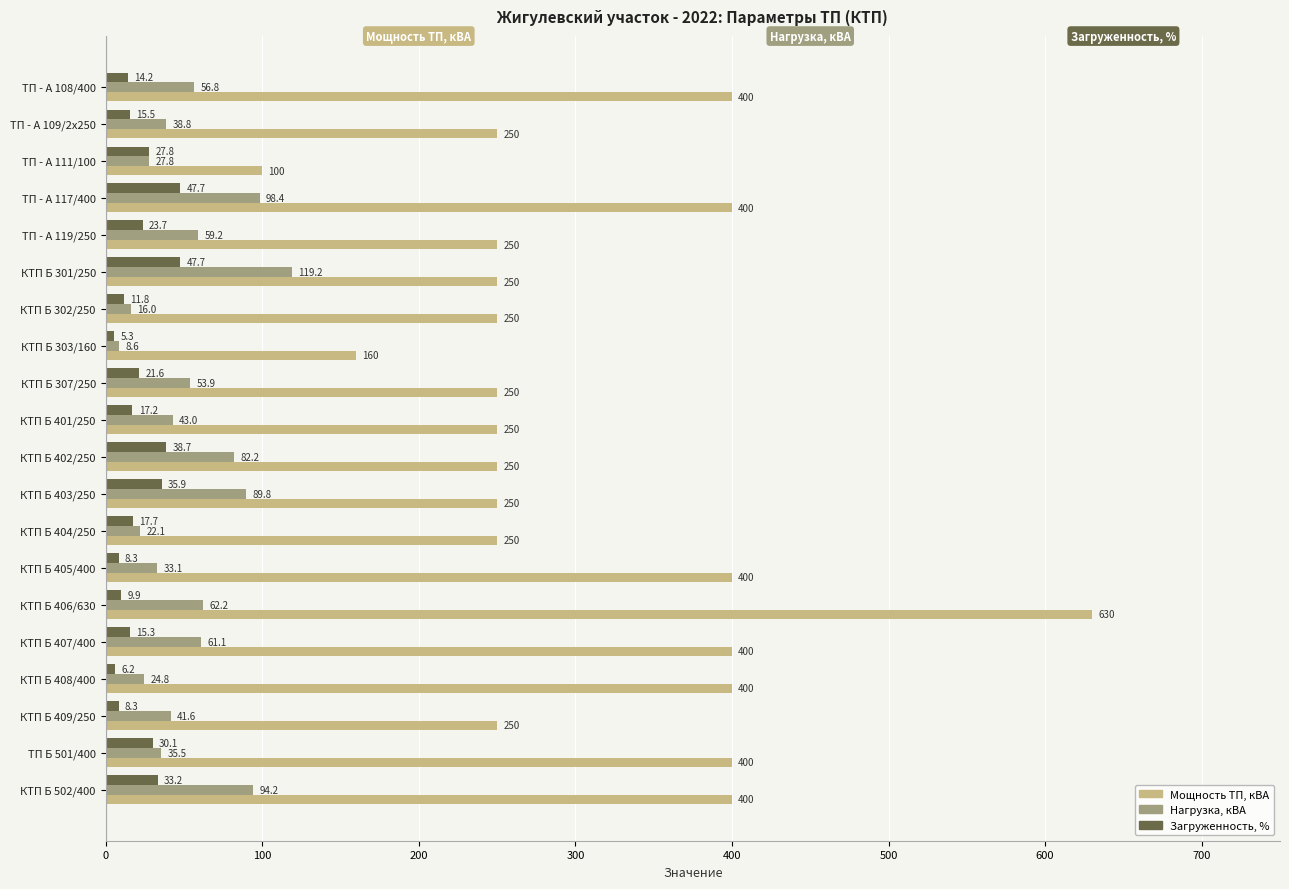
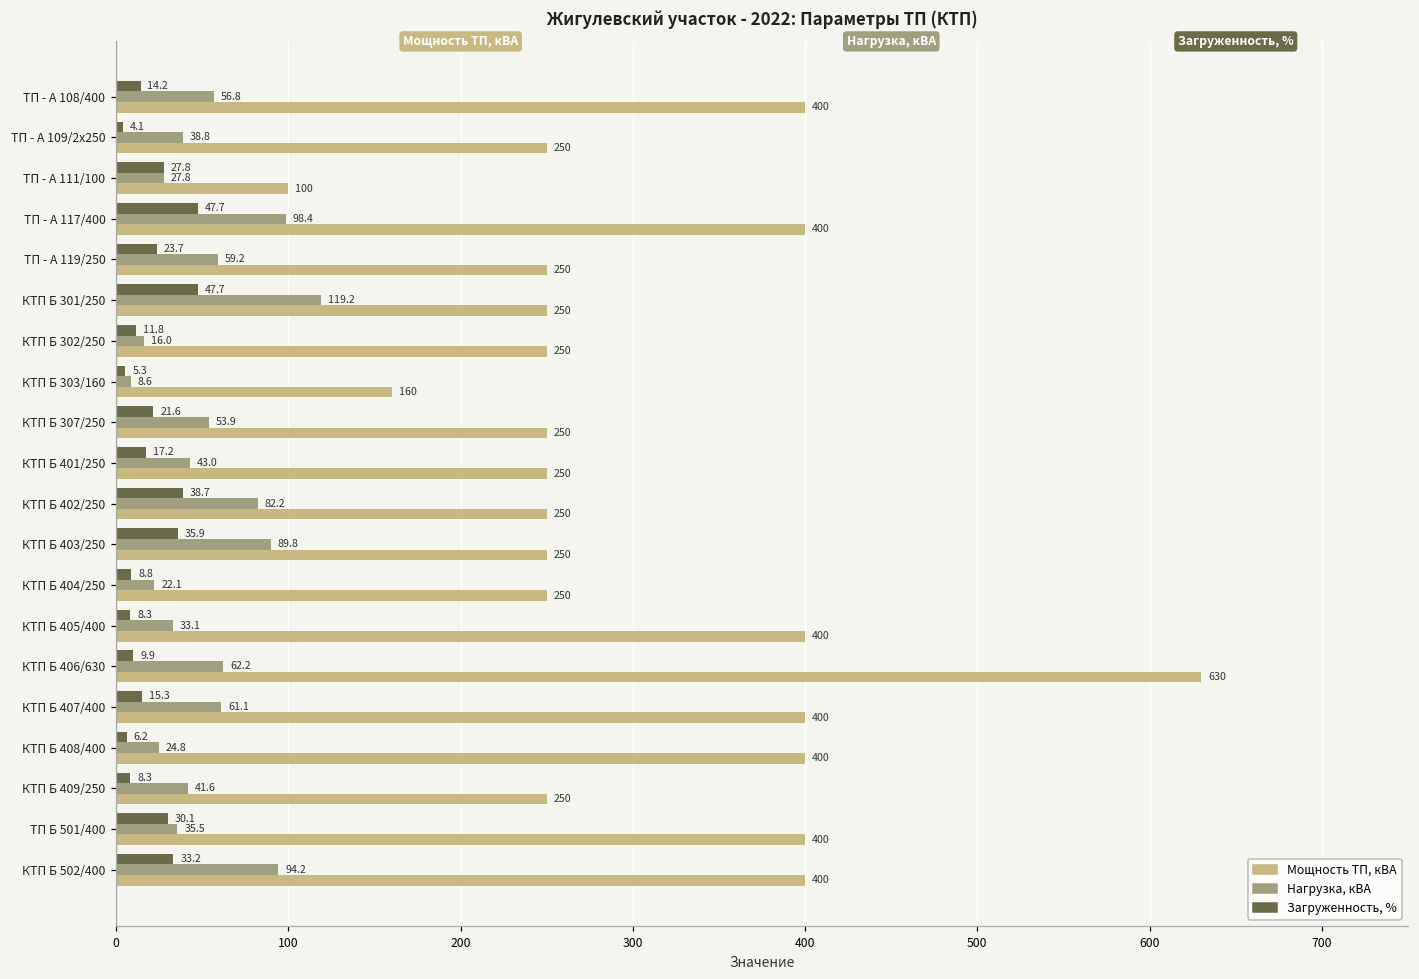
  {
    "Загруженность, %": {
      "ТП - А 108/400": 14.2,
-     "ТП - А 109/2х250": 15.5,
+     "ТП - А 109/2х250": 4.1,
      "ТП - А 111/100": 27.8,
      "ТП - А 117/400": 47.7,
      "ТП - А 119/250": 23.7,
      "КТП Б 301/250": 47.7,
      "КТП Б 302/250": 11.8,
      "КТП Б 303/160": 5.3,
      "КТП Б 307/250": 21.6,
      "КТП Б 401/250": 17.2,
      "КТП Б 402/250": 38.7,
      "КТП Б 403/250": 35.9,
-     "КТП Б 404/250": 17.7,
+     "КТП Б 404/250": 8.8,
      "КТП Б 405/400": 8.3,
      "КТП Б 406/630": 9.9,
      "КТП Б 407/400": 15.3,
      "КТП Б 408/400": 6.2,
      "КТП Б 409/250": 8.3,
      "ТП Б 501/400": 30.1,
      "КТП Б 502/400": 33.2
    }
  }
